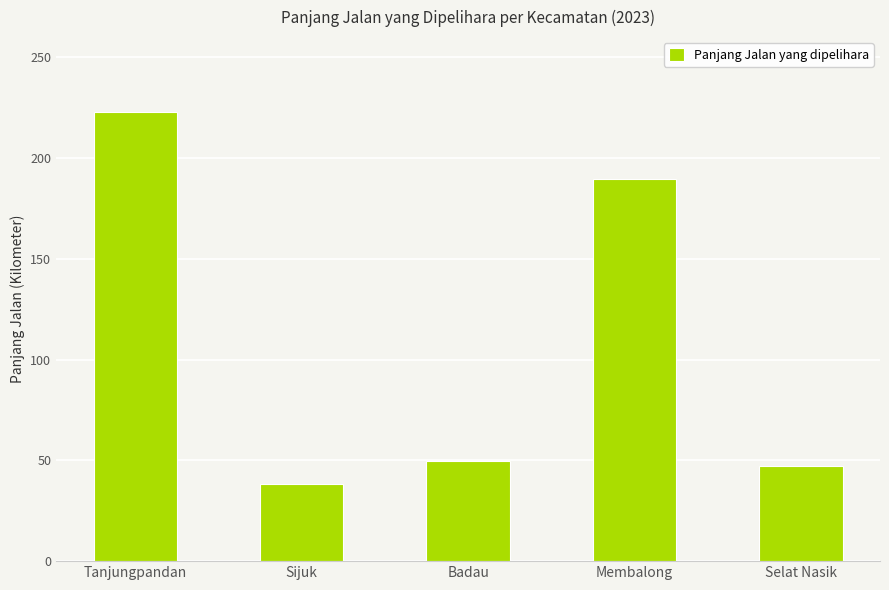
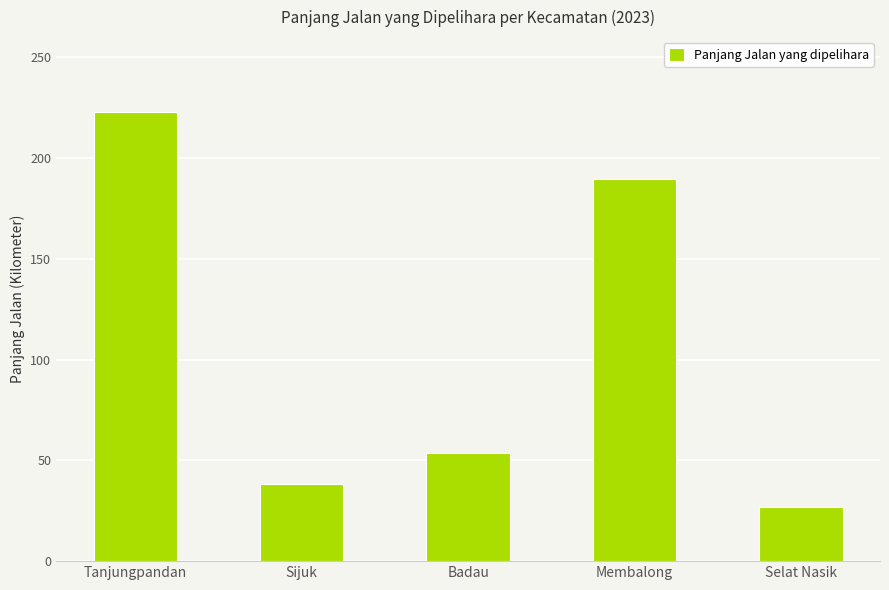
  {
    "Tanjungpandan": 223,
    "Sijuk": 38,
-   "Badau": 49,
+   "Badau": 54,
    "Membalong": 190,
-   "Selat Nasik": 47
+   "Selat Nasik": 27
  }
